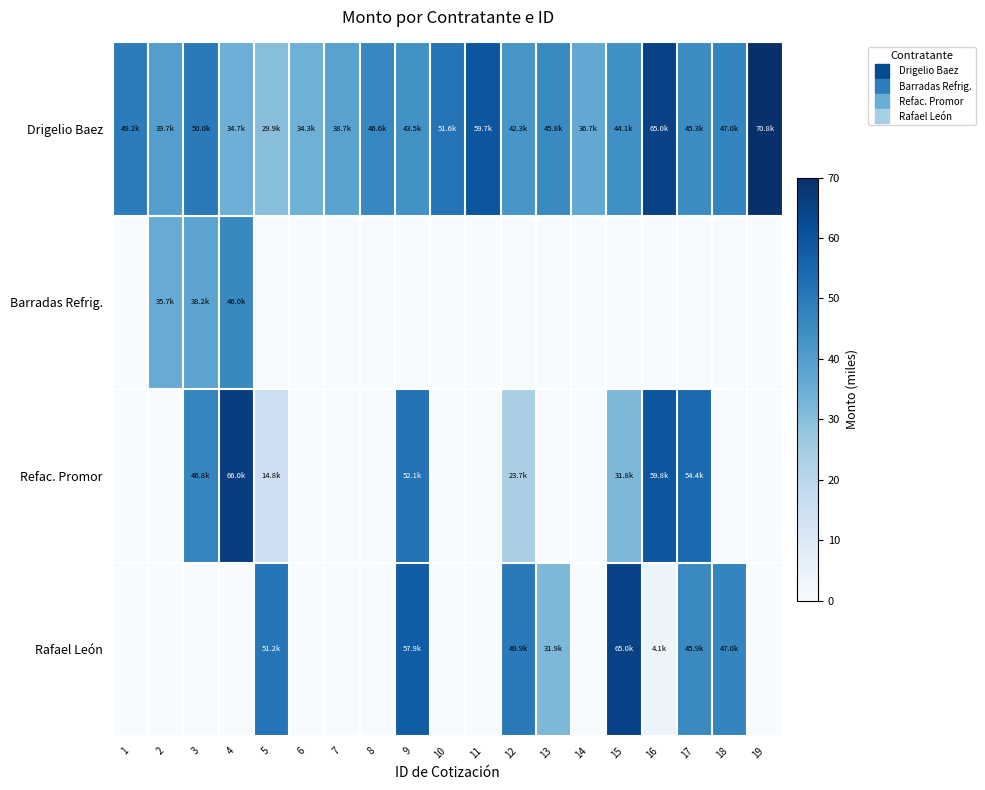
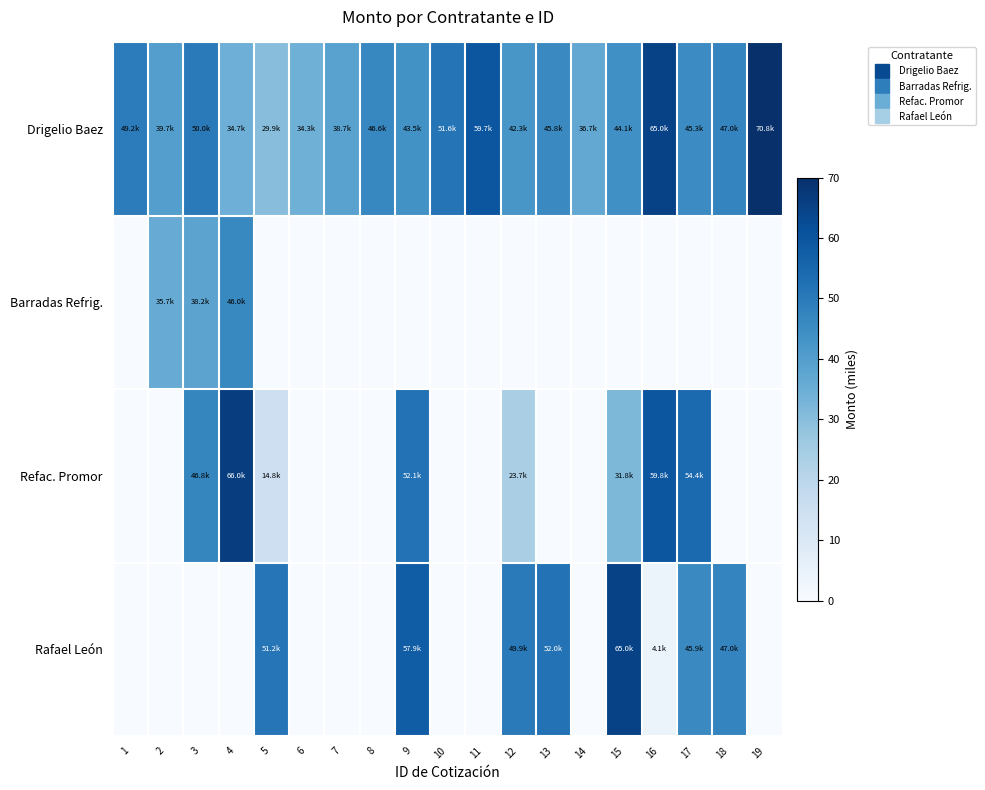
  {
    "Drigelio Baez": {
      "1": "49.2k",
      "2": "39.7k",
      "3": "50.0k",
      "4": "34.7k",
      "5": "29.9k",
      "6": "34.3k",
      "7": "38.7k",
      "8": "46.6k",
      "9": "43.5k",
      "10": "51.6k",
      "11": "59.7k",
      "12": "42.3k",
      "13": "45.8k",
      "14": "36.7k",
      "15": "44.1k",
      "16": "65.0k",
      "17": "45.3k",
      "18": "47.0k",
      "19": "70.8k"
    },
    "Barradas Refrig.": {
      "2": "35.7k",
      "3": "38.2k",
      "4": "46.0k"
    },
    "Refac. Promor": {
      "3": "46.8k",
      "4": "66.0k",
      "5": "14.8k",
      "9": "52.1k",
      "12": "23.7k",
      "15": "31.8k",
      "16": "59.8k",
      "17": "54.4k"
    },
    "Rafael León": {
      "5": "51.2k",
      "9": "57.9k",
      "12": "49.9k",
-     "13": "31.9k",
+     "13": "52.0k",
      "15": "65.0k",
      "16": "4.1k",
      "17": "45.9k",
      "18": "47.0k"
    }
  }
